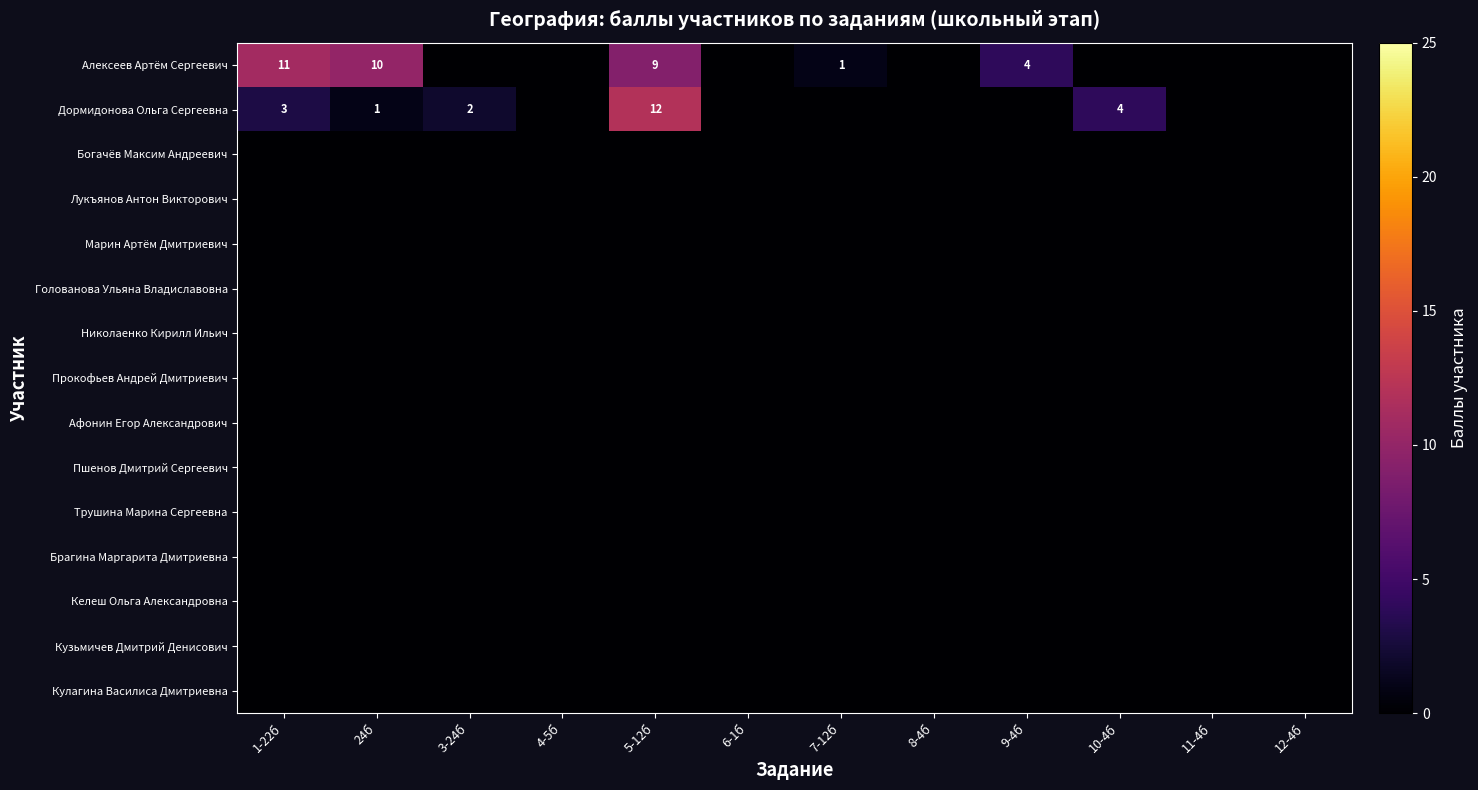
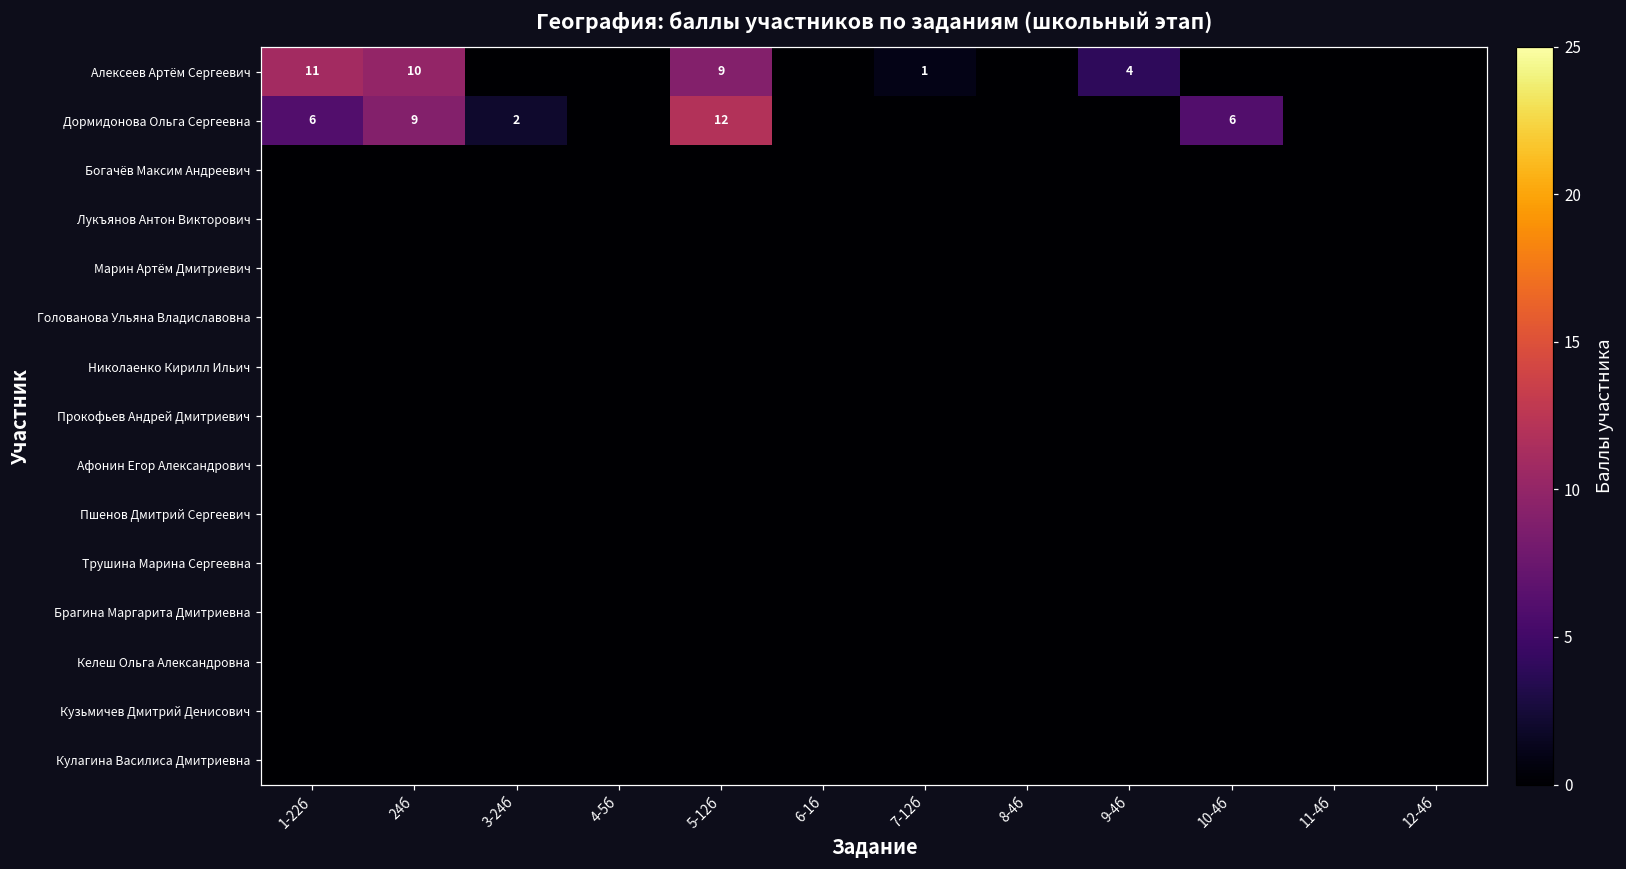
  {
    "Алексеев Артём Сергеевич": {
      "1-22б": 11,
      "24б": 10,
      "5-12б": 9,
      "7-12б": 1,
      "9-4б": 4
    },
    "Дормидонова Ольга Сергеевна": {
-     "1-22б": 3,
-     "24б": 1,
+     "1-22б": 6,
+     "24б": 9,
      "3-24б": 2,
      "5-12б": 12,
-     "10-4б": 4
+     "10-4б": 6
    }
  }
